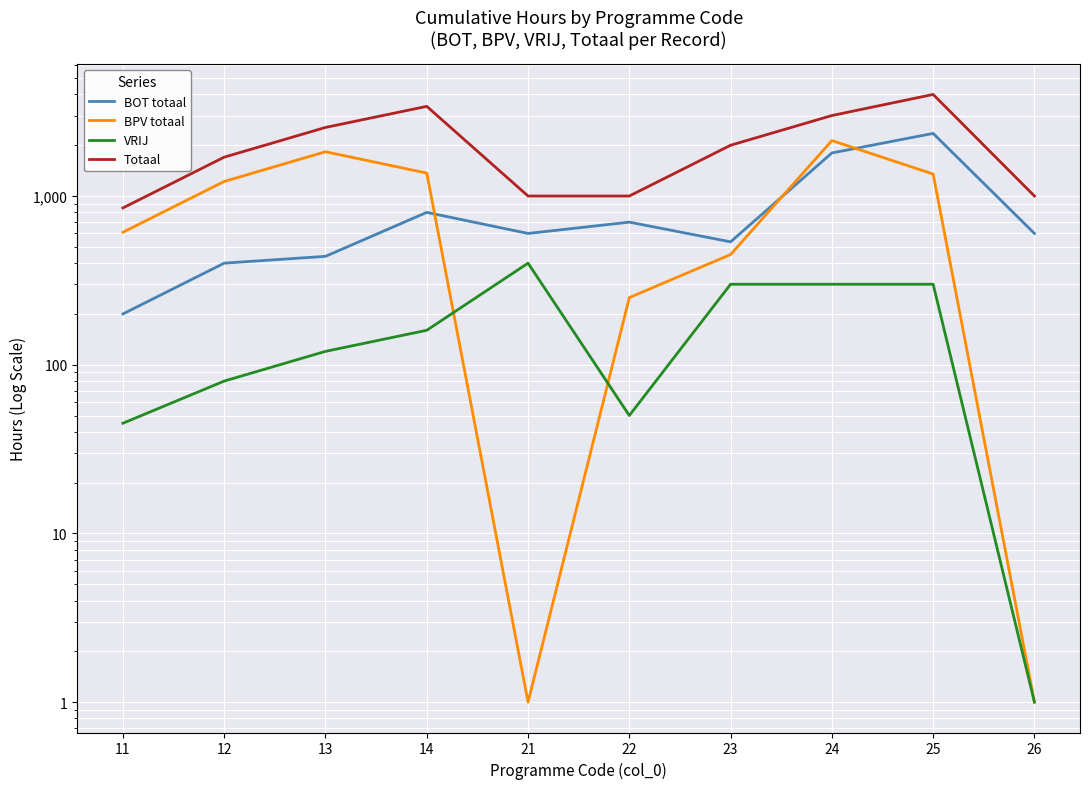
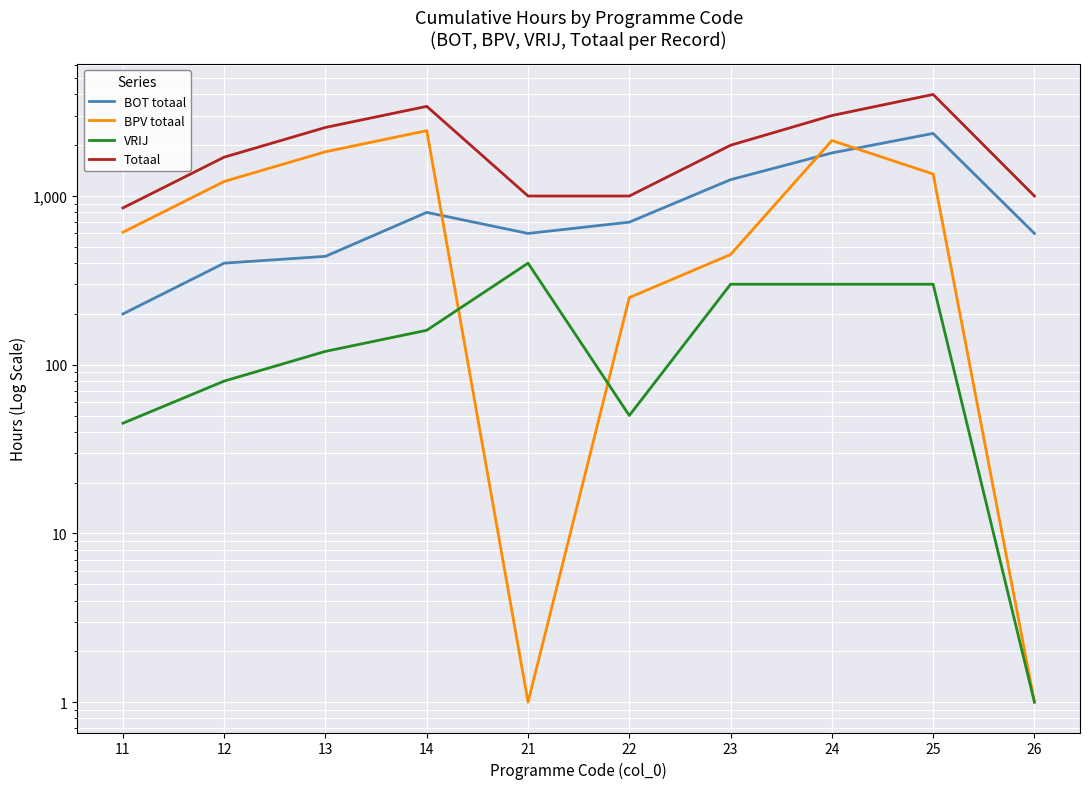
  {
    "BOT totaal": {
      "11": "200",
      "12": "400",
      "13": "440",
      "14": "800",
      "21": "600",
      "22": "700",
-     "23": "540",
+     "23": "1,300",
      "24": "1,800",
      "25": "2,400",
      "26": "600"
    },
    "BPV totaal": {
      "11": "610",
      "12": "1,200",
      "13": "1,800",
-     "14": "1,400",
+     "14": "2,400",
      "21": "1",
      "22": "250",
      "23": "450",
      "24": "2,100",
      "25": "1,400"
    },
    "VRIJ": {
      "11": "45",
      "12": "80",
      "13": "120",
      "14": "160",
      "21": "400",
      "22": "50",
      "23": "300",
      "24": "300",
      "25": "300"
    },
    "Totaal": {
      "11": "900",
      "12": "1,700",
      "13": "2,600",
      "14": "3,400",
      "21": "1,000",
      "22": "1,000",
      "23": "2,000",
      "24": "3,000",
      "25": "4,000",
      "26": "1,000"
    }
  }
